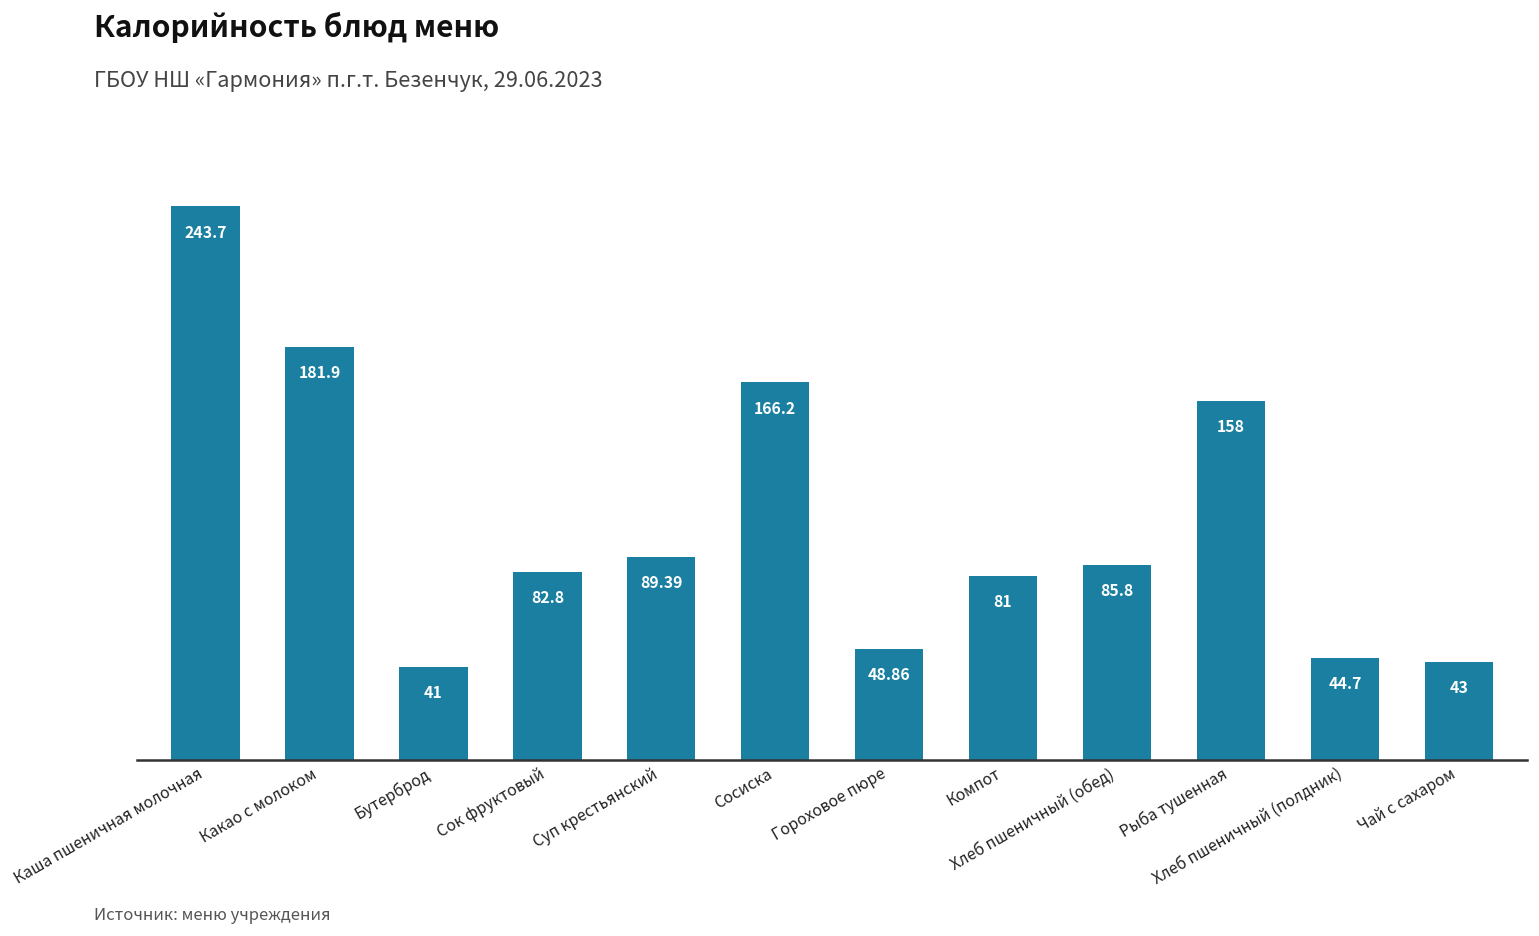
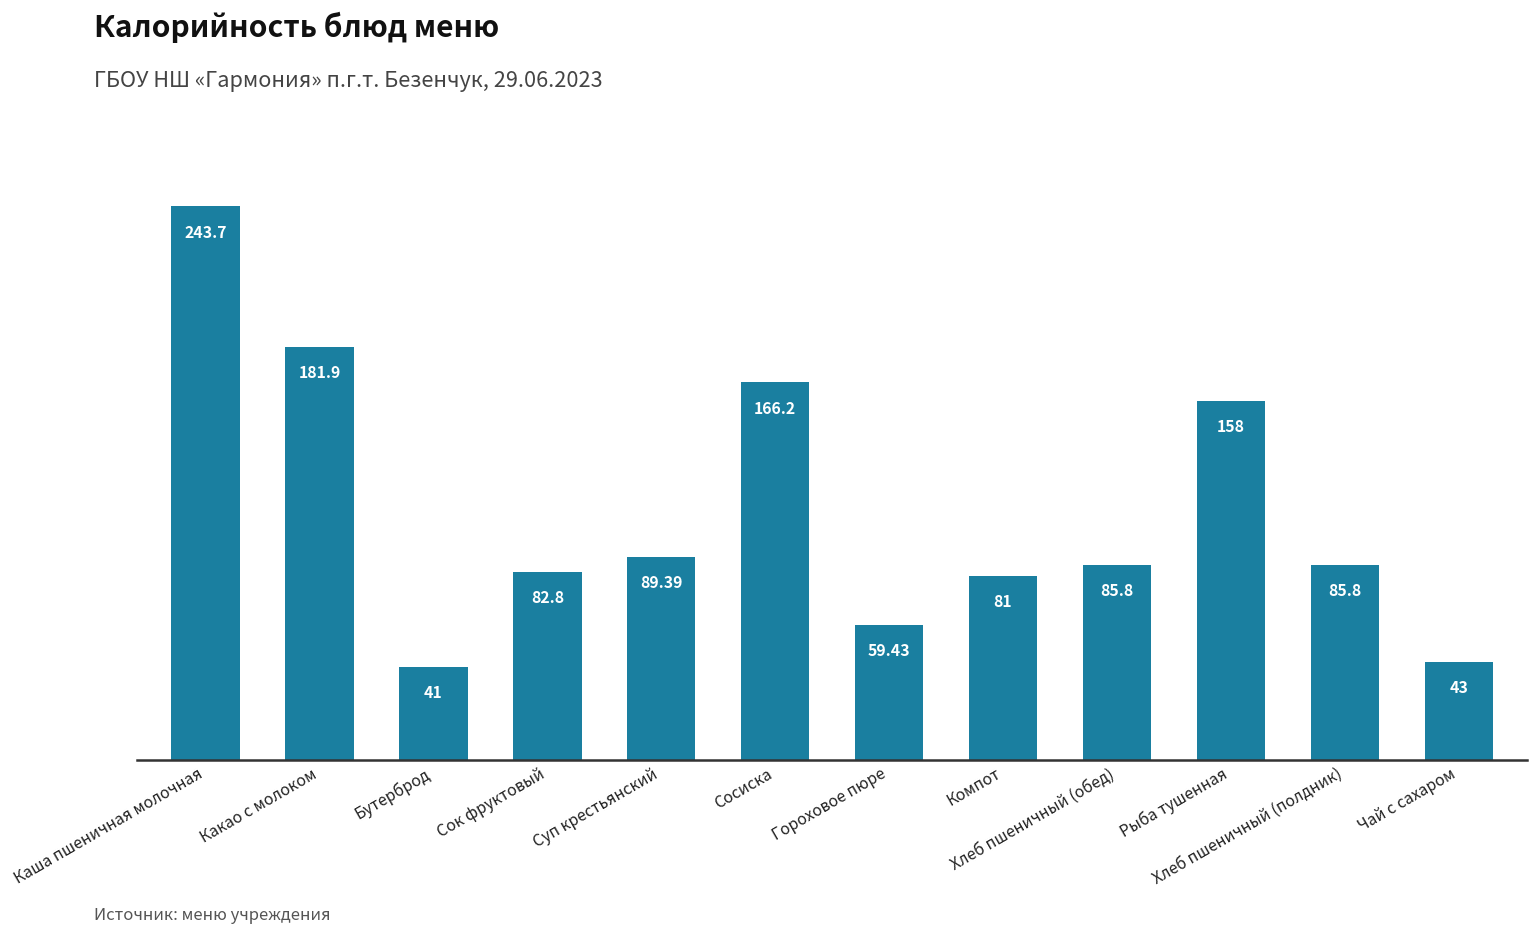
  {
    "Каша пшеничная молочная": 243.7,
    "Какао с молоком": 181.9,
    "Бутерброд": 41,
    "Сок фруктовый": 82.8,
    "Суп крестьянский": 89.39,
    "Сосиска": 166.2,
-   "Гороховое пюре": 48.86,
+   "Гороховое пюре": 59.43,
    "Компот": 81,
    "Хлеб пшеничный (обед)": 85.8,
    "Рыба тушенная": 158,
-   "Хлеб пшеничный (полдник)": 44.7,
+   "Хлеб пшеничный (полдник)": 85.8,
    "Чай с сахаром": 43
  }
